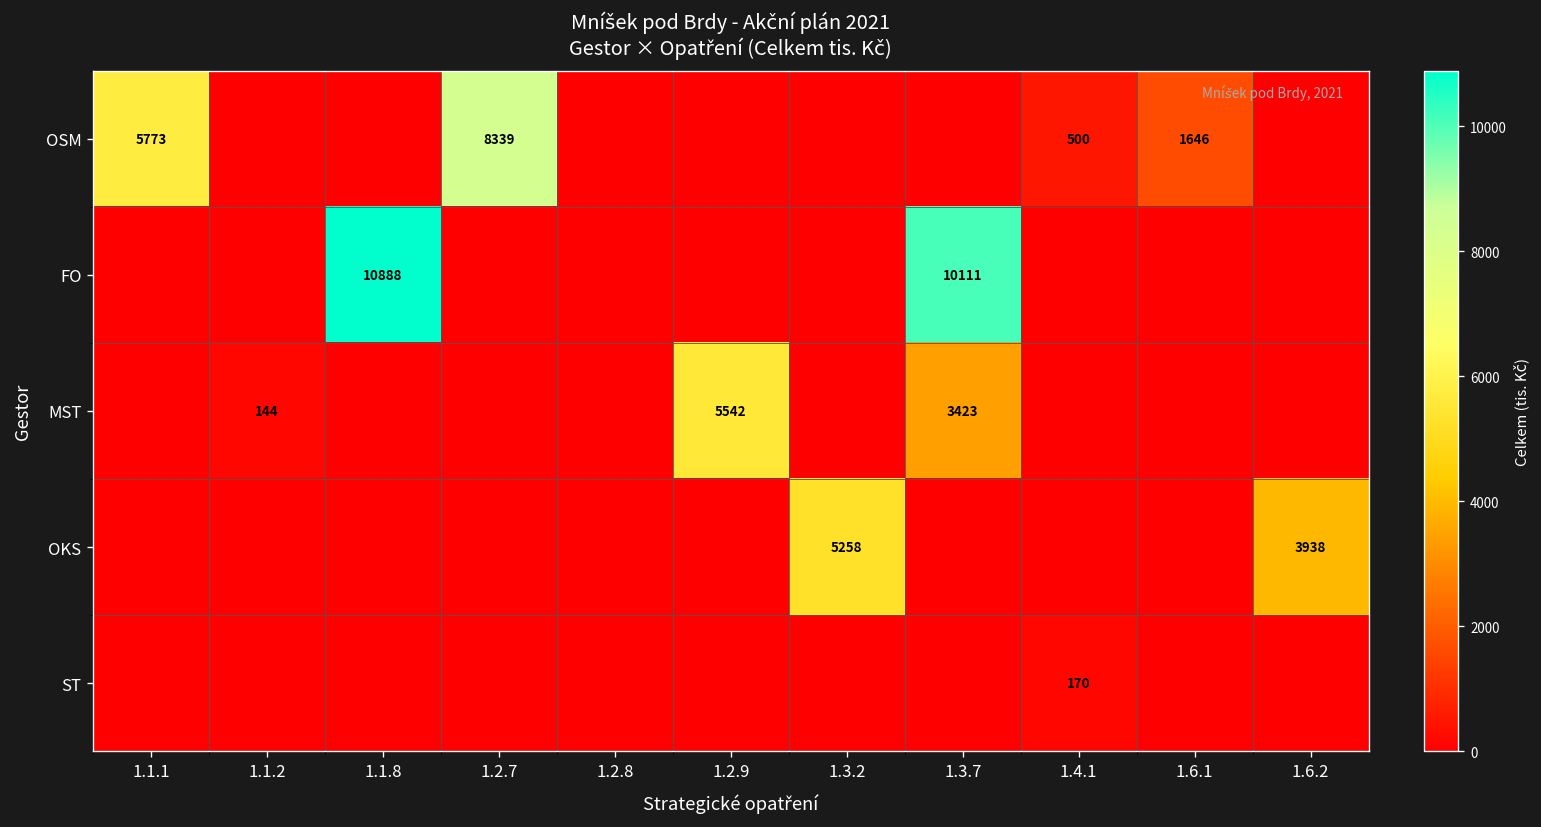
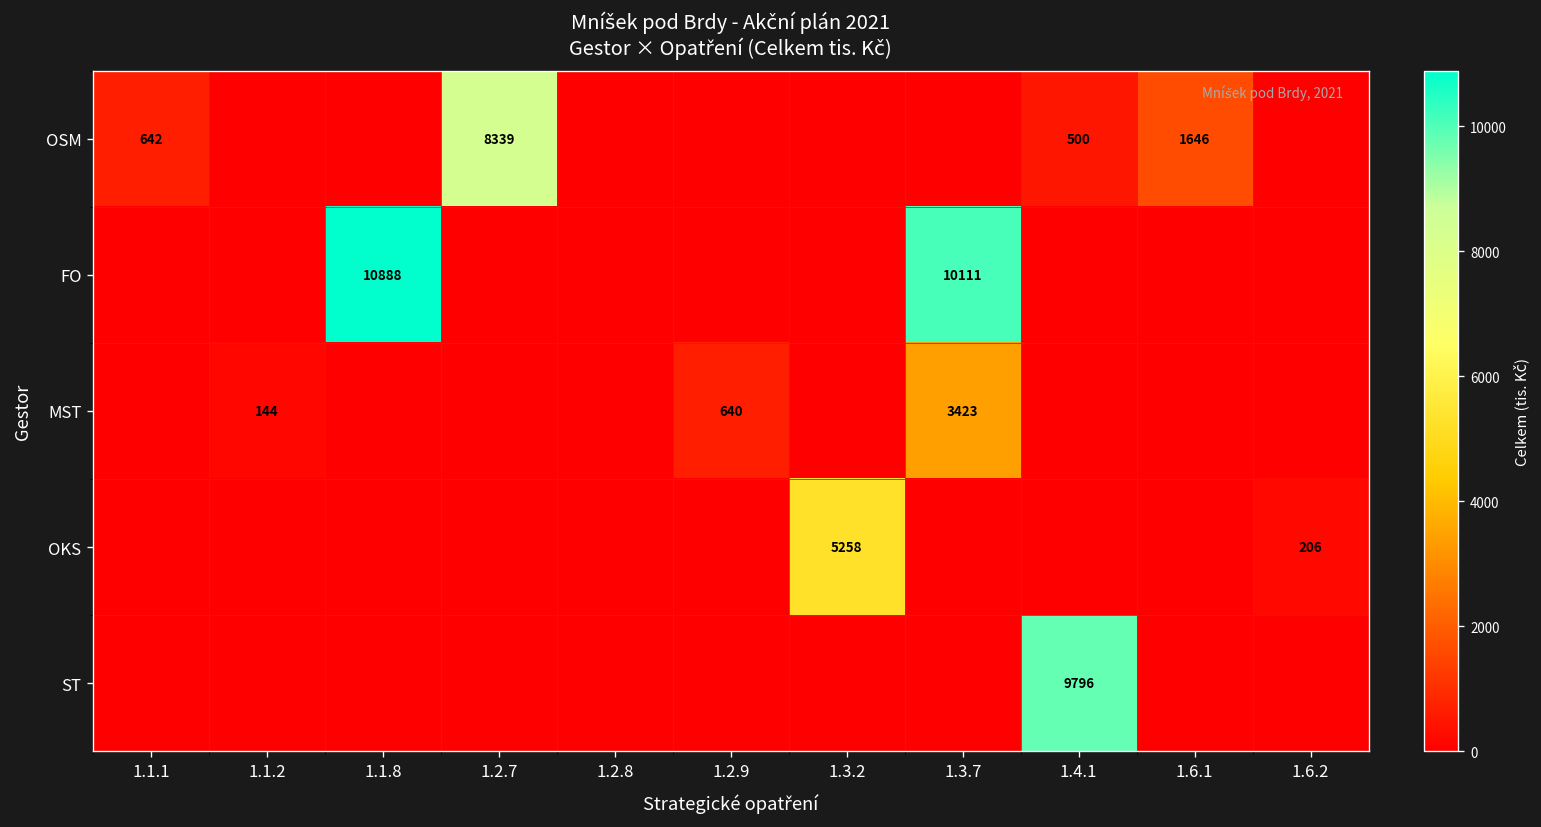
  {
    "OSM": {
-     "1.1.1": 5773,
+     "1.1.1": 642,
      "1.2.7": 8339,
      "1.4.1": 500,
      "1.6.1": 1646,
      "1.6.2": 2021
    },
    "FO": {
      "1.1.8": 10888,
      "1.3.7": 10111
    },
    "MST": {
      "1.1.2": 144,
-     "1.2.9": 5542,
+     "1.2.9": 640,
      "1.3.7": 3423
    },
    "OKS": {
      "1.3.2": 5258,
-     "1.6.2": 3938
+     "1.6.2": 206
    },
    "ST": {
-     "1.4.1": 170
+     "1.4.1": 9796
    }
  }
